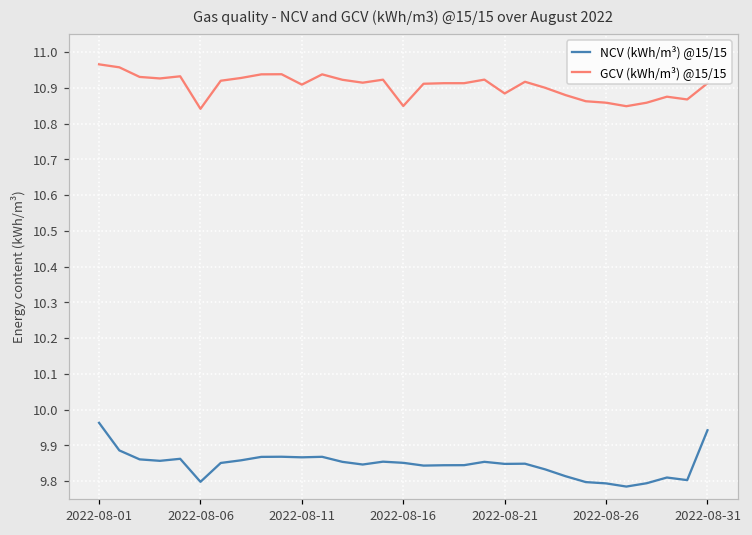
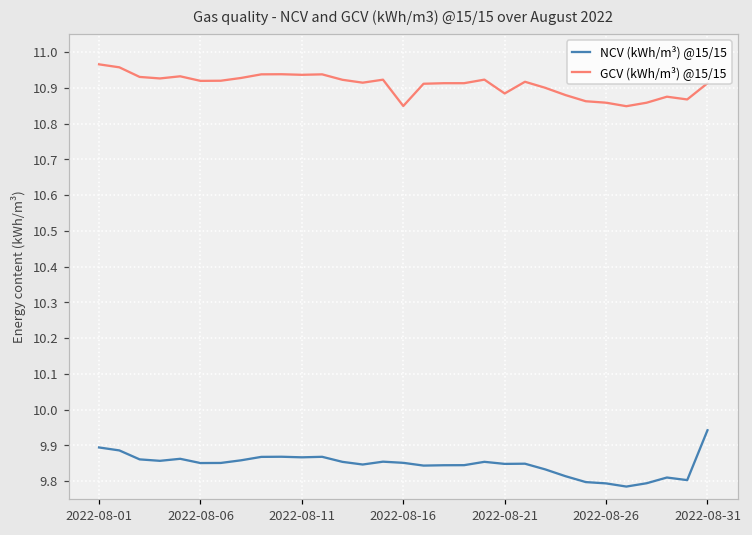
  {
    "NCV (kWh/m³) @15/15": {
-     "2022-08-01": 9.96,
-     "2022-08-06": 9.80,
+     "2022-08-01": 9.89,
+     "2022-08-06": 9.85,
      "2022-08-11": 9.87,
      "2022-08-16": 9.85,
      "2022-08-21": 9.85,
      "2022-08-26": 9.79,
      "2022-08-31": 9.94
    },
    "GCV (kWh/m³) @15/15": {
      "2022-08-01": 10.97,
-     "2022-08-06": 10.84,
-     "2022-08-11": 10.91,
+     "2022-08-06": 10.92,
+     "2022-08-11": 10.94,
      "2022-08-16": 10.85,
      "2022-08-21": 10.88,
      "2022-08-26": 10.86
    }
  }
